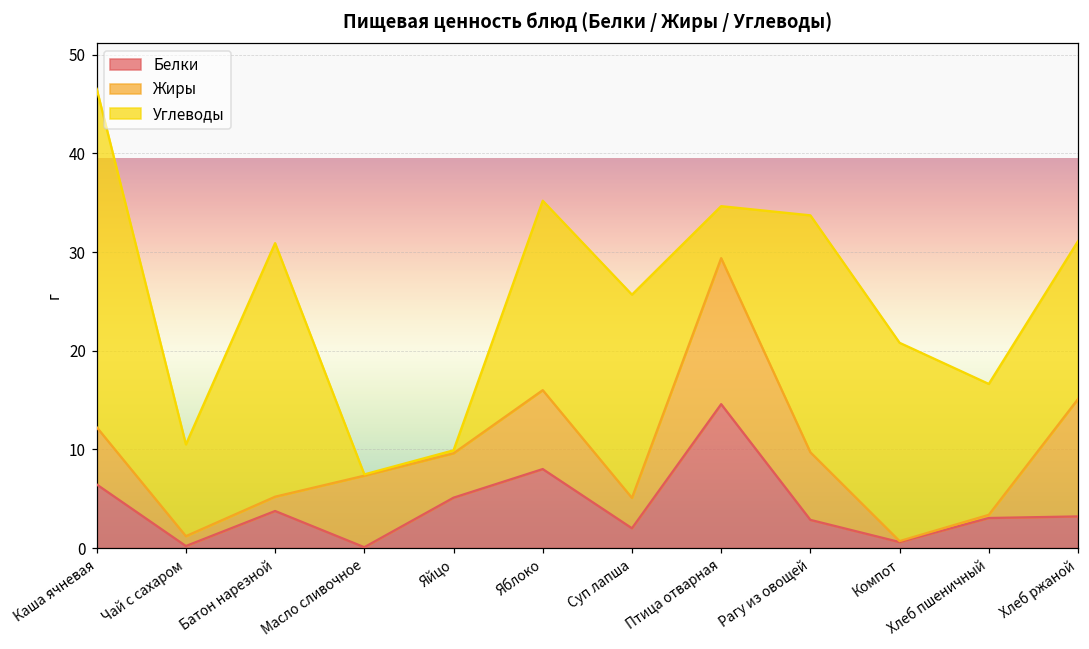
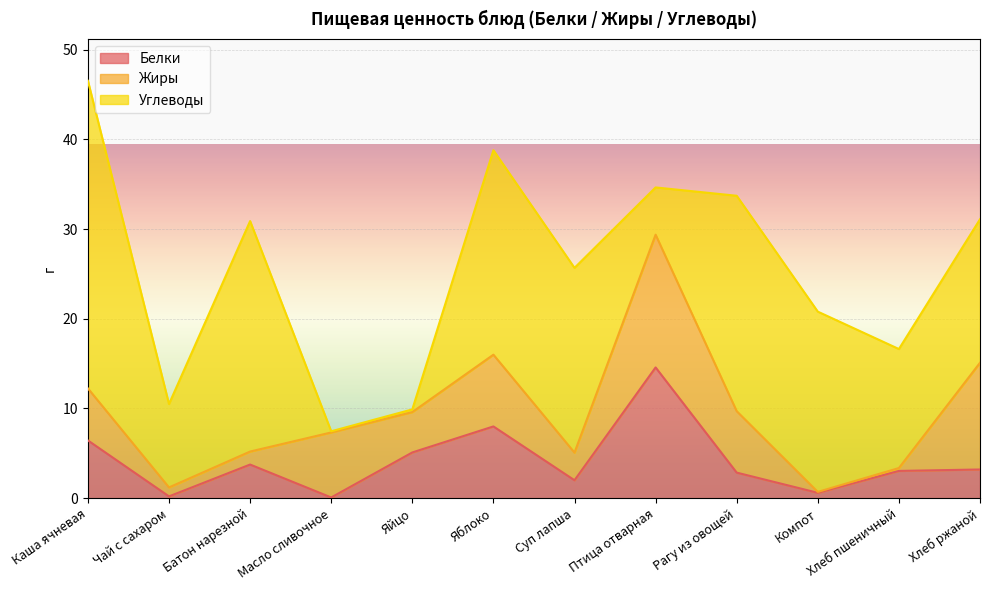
  {
    "Белки": {
      "Каша ячневая": 6,
      "Чай с сахаром": 0,
      "Батон нарезной": 4,
      "Масло сливочное": 0,
      "Яйцо": 5,
      "Яблоко": 8,
      "Суп лапша": 2,
      "Птица отварная": 15,
      "Рагу из овощей": 3,
      "Хлеб пшеничный": 3,
      "Хлеб ржаной": 3
    },
    "Жиры": {
      "Каша ячневая": 6,
      "Чай с сахаром": 1,
      "Батон нарезной": 1,
      "Яйцо": 5,
      "Яблоко": 8,
      "Суп лапша": 3,
      "Птица отварная": 15,
      "Рагу из овощей": 7,
      "Хлеб пшеничный": 0,
      "Хлеб ржаной": 12
    },
    "Углеводы": {
      "Каша ячневая": 34,
      "Чай с сахаром": 9,
      "Батон нарезной": 26,
      "Яйцо": 0,
-     "Яблоко": 19,
+     "Яблоко": 23,
      "Суп лапша": 21,
      "Птица отварная": 5,
      "Рагу из овощей": 24,
      "Компот": 20,
      "Хлеб пшеничный": 13,
      "Хлеб ржаной": 16
    }
  }
